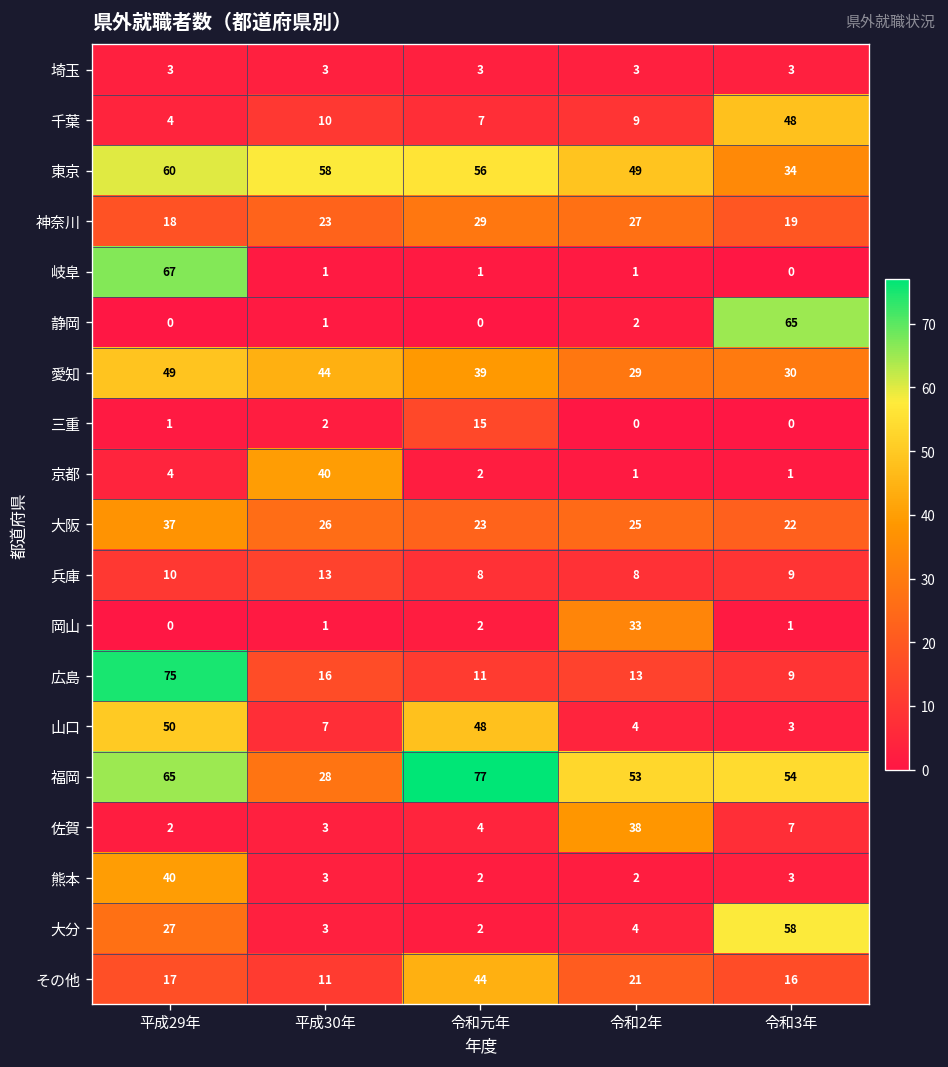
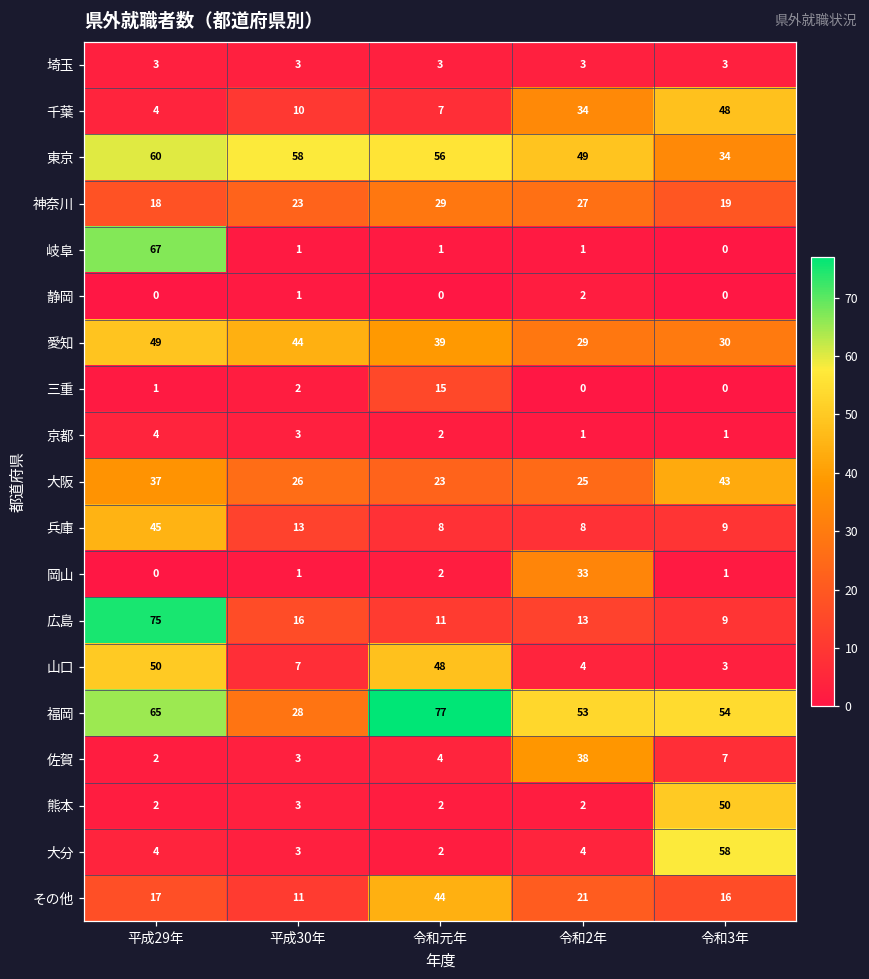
  {
    "埼玉": {
      "平成29年": 3,
      "平成30年": 3,
      "令和元年": 3,
      "令和2年": 3,
      "令和3年": 3
    },
    "千葉": {
      "平成29年": 4,
      "平成30年": 10,
      "令和元年": 7,
-     "令和2年": 9,
+     "令和2年": 34,
      "令和3年": 48
    },
    "東京": {
      "平成29年": 60,
      "平成30年": 58,
      "令和元年": 56,
      "令和2年": 49,
      "令和3年": 34
    },
    "神奈川": {
      "平成29年": 18,
      "平成30年": 23,
      "令和元年": 29,
      "令和2年": 27,
      "令和3年": 19
    },
    "岐阜": {
      "平成29年": 67,
      "平成30年": 1,
      "令和元年": 1,
      "令和2年": 1,
      "令和3年": 0
    },
    "静岡": {
      "平成29年": 0,
      "平成30年": 1,
      "令和元年": 0,
      "令和2年": 2,
-     "令和3年": 65
+     "令和3年": 0
    },
    "愛知": {
      "平成29年": 49,
      "平成30年": 44,
      "令和元年": 39,
      "令和2年": 29,
      "令和3年": 30
    },
    "三重": {
      "平成29年": 1,
      "平成30年": 2,
      "令和元年": 15,
      "令和2年": 0,
      "令和3年": 0
    },
    "京都": {
      "平成29年": 4,
-     "平成30年": 40,
+     "平成30年": 3,
      "令和元年": 2,
      "令和2年": 1,
      "令和3年": 1
    },
    "大阪": {
      "平成29年": 37,
      "平成30年": 26,
      "令和元年": 23,
      "令和2年": 25,
-     "令和3年": 22
+     "令和3年": 43
    },
    "兵庫": {
-     "平成29年": 10,
+     "平成29年": 45,
      "平成30年": 13,
      "令和元年": 8,
      "令和2年": 8,
      "令和3年": 9
    },
    "岡山": {
      "平成29年": 0,
      "平成30年": 1,
      "令和元年": 2,
      "令和2年": 33,
      "令和3年": 1
    },
    "広島": {
      "平成29年": 75,
      "平成30年": 16,
      "令和元年": 11,
      "令和2年": 13,
      "令和3年": 9
    },
    "山口": {
      "平成29年": 50,
      "平成30年": 7,
      "令和元年": 48,
      "令和2年": 4,
      "令和3年": 3
    },
    "福岡": {
      "平成29年": 65,
      "平成30年": 28,
      "令和元年": 77,
      "令和2年": 53,
      "令和3年": 54
    },
    "佐賀": {
      "平成29年": 2,
      "平成30年": 3,
      "令和元年": 4,
      "令和2年": 38,
      "令和3年": 7
    },
    "熊本": {
-     "平成29年": 40,
+     "平成29年": 2,
      "平成30年": 3,
      "令和元年": 2,
      "令和2年": 2,
-     "令和3年": 3
+     "令和3年": 50
    },
    "大分": {
-     "平成29年": 27,
+     "平成29年": 4,
      "平成30年": 3,
      "令和元年": 2,
      "令和2年": 4,
      "令和3年": 58
    },
    "その他": {
      "平成29年": 17,
      "平成30年": 11,
      "令和元年": 44,
      "令和2年": 21,
      "令和3年": 16
    }
  }
